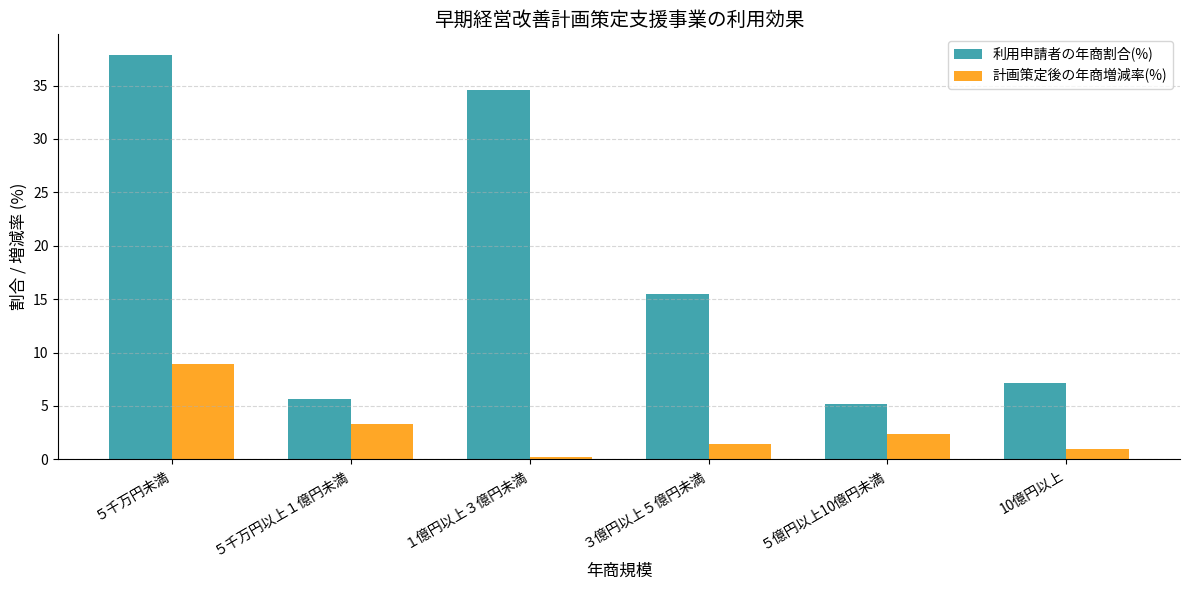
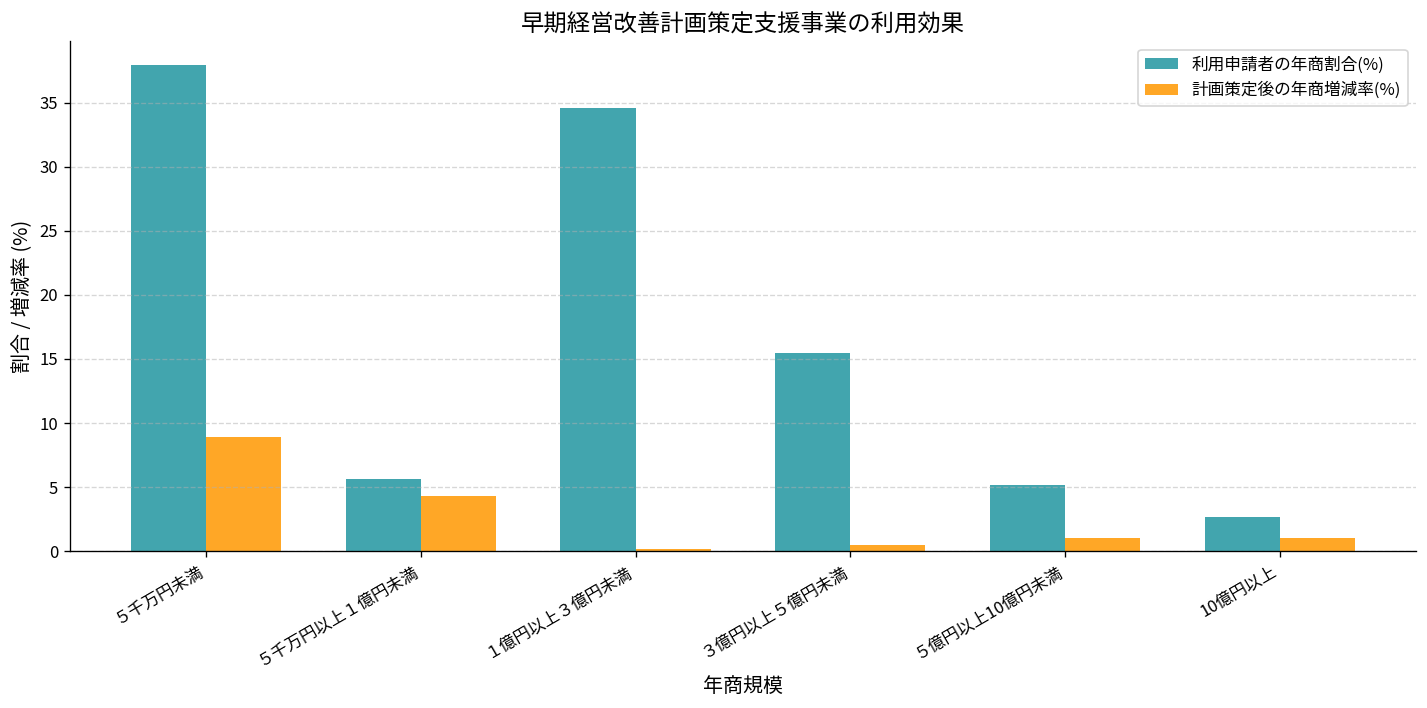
  {
    "利用申請者の年商割合(%)": {
      "５千万円未満": 37.9,
      "５千万円以上１億円未満": 5.6,
      "１億円以上３億円未満": 34.6,
      "３億円以上５億円未満": 15.5,
      "５億円以上10億円未満": 5.2,
-     "10億円以上": 7.1
+     "10億円以上": 2.7
    },
    "計画策定後の年商増減率(%)": {
      "５千万円未満": 8.9,
-     "５千万円以上１億円未満": 3.3,
-     "３億円以上５億円未満": 1.4,
-     "５億円以上10億円未満": 2.4,
+     "５千万円以上１億円未満": 4.3,
+     "３億円以上５億円未満": 0.5,
+     "５億円以上10億円未満": 1.0,
      "10億円以上": 1.0
    }
  }
